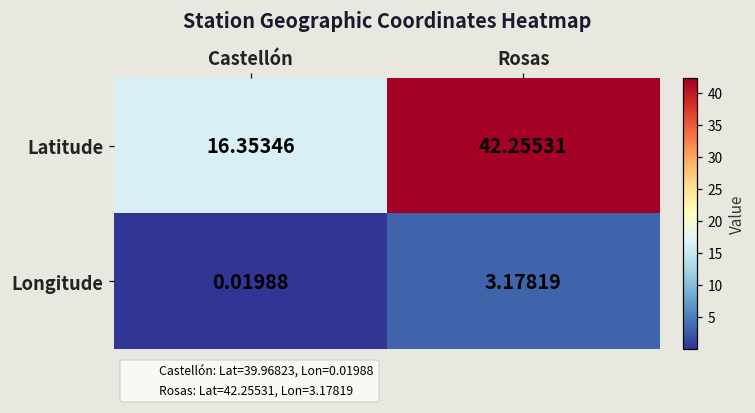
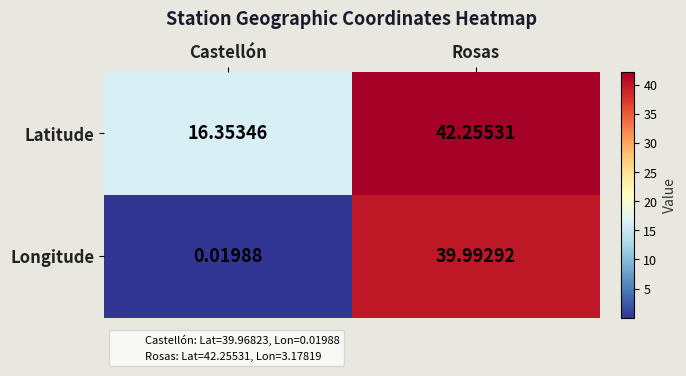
  {
    "Latitude": {
      "Castellón": 16.35346,
      "Rosas": 42.25531
    },
    "Longitude": {
      "Castellón": 0.01988,
-     "Rosas": 3.17819
+     "Rosas": 39.99292
    }
  }
